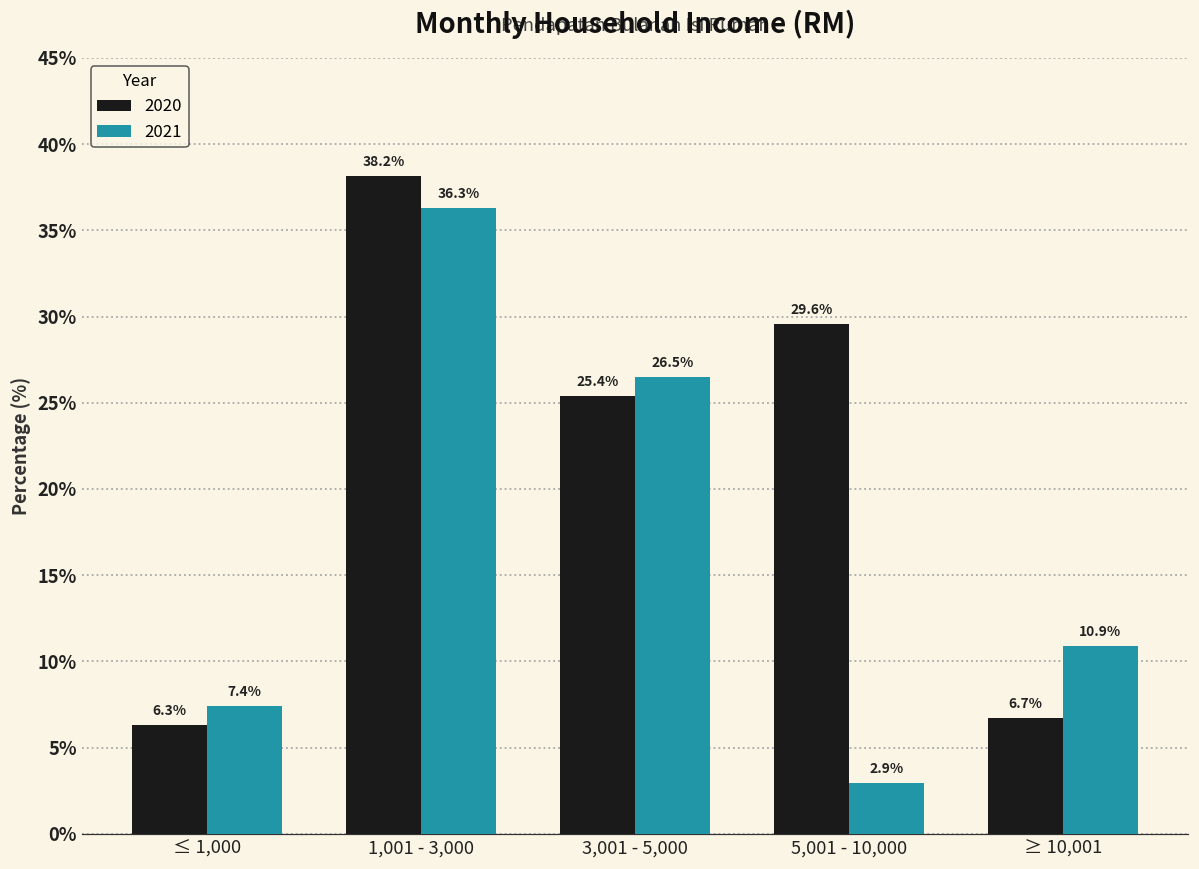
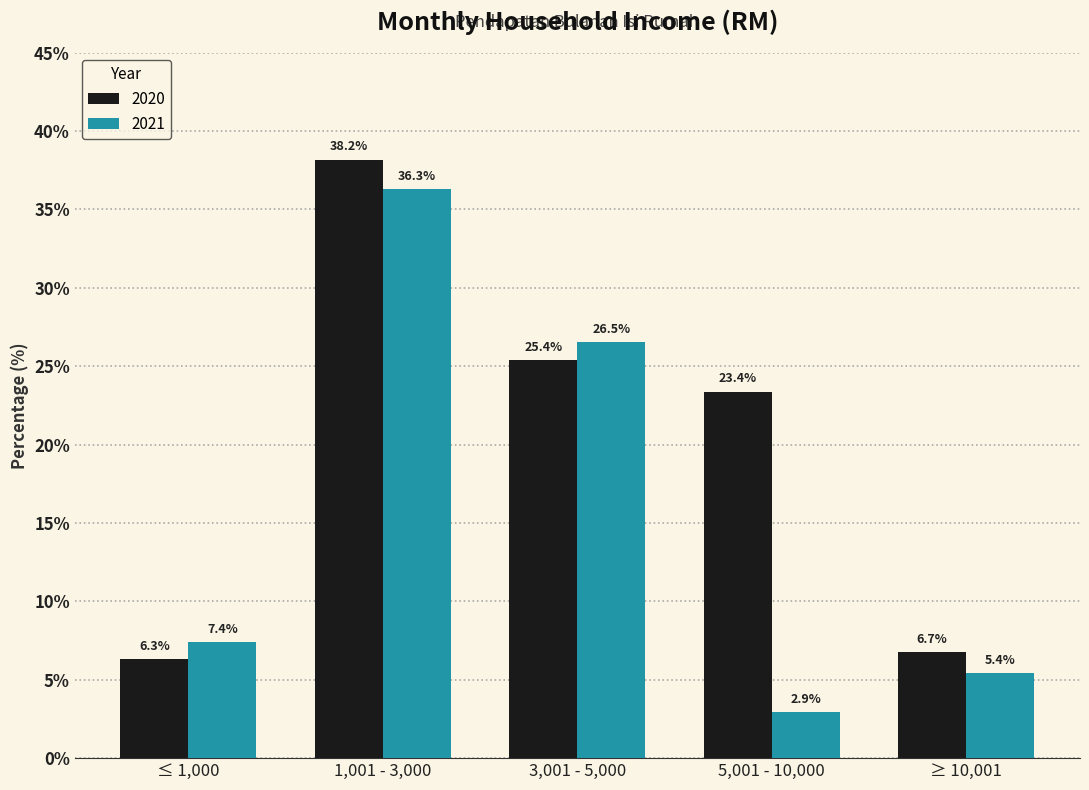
  {
    "2020": {
      "≤ 1,000": "6.3%",
      "1,001 - 3,000": "38.2%",
      "3,001 - 5,000": "25.4%",
-     "5,001 - 10,000": "29.6%",
+     "5,001 - 10,000": "23.4%",
      "≥ 10,001": "6.7%"
    },
    "2021": {
      "≤ 1,000": "7.4%",
      "1,001 - 3,000": "36.3%",
      "3,001 - 5,000": "26.5%",
      "5,001 - 10,000": "2.9%",
-     "≥ 10,001": "10.9%"
+     "≥ 10,001": "5.4%"
    }
  }
